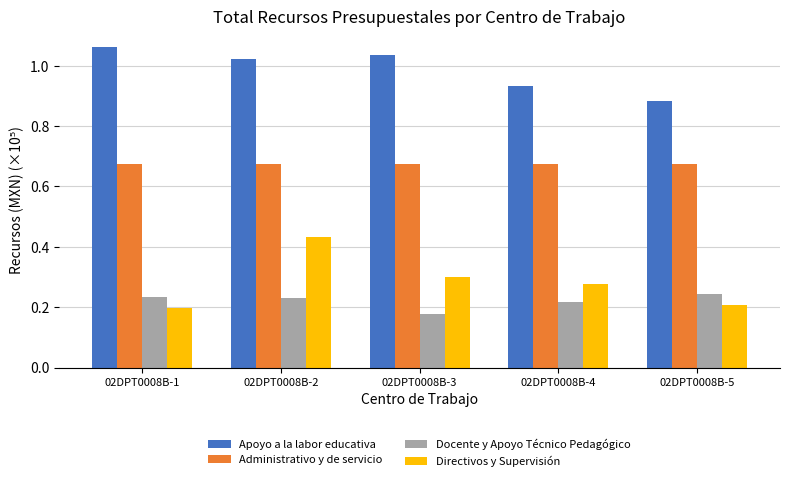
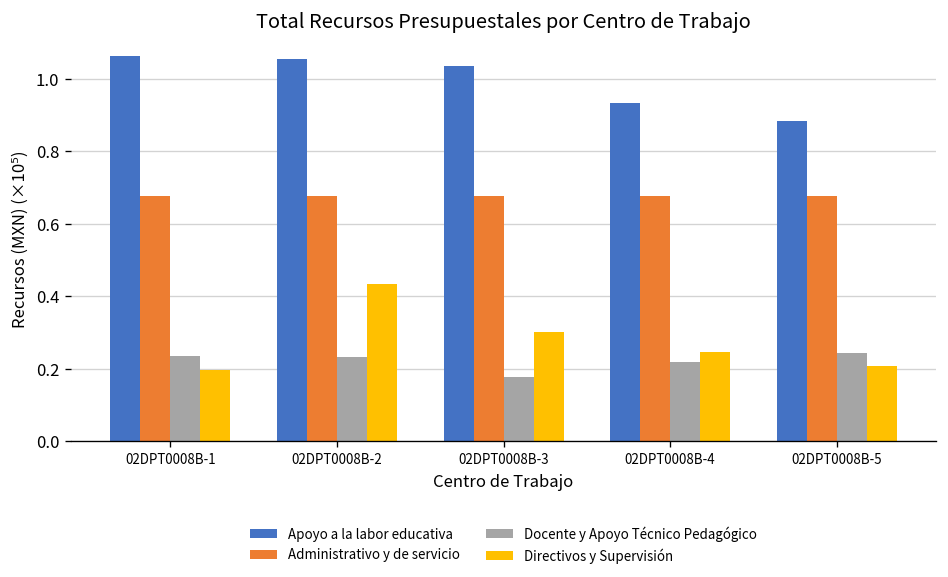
  {
    "Apoyo a la labor educativa": {
      "02DPT0008B-1": 1.06,
-     "02DPT0008B-2": 1.02,
+     "02DPT0008B-2": 1.05,
      "02DPT0008B-3": 1.03,
      "02DPT0008B-4": 0.93,
      "02DPT0008B-5": 0.88
    },
    "Administrativo y de servicio": {
      "02DPT0008B-1": 0.68,
      "02DPT0008B-2": 0.68,
      "02DPT0008B-3": 0.68,
      "02DPT0008B-4": 0.68,
      "02DPT0008B-5": 0.68
    },
    "Docente y Apoyo Técnico Pedagógico": {
      "02DPT0008B-1": 0.23,
      "02DPT0008B-2": 0.23,
      "02DPT0008B-3": 0.18,
      "02DPT0008B-4": 0.22,
      "02DPT0008B-5": 0.24
    },
    "Directivos y Supervisión": {
      "02DPT0008B-1": 0.20,
      "02DPT0008B-2": 0.43,
      "02DPT0008B-3": 0.30,
-     "02DPT0008B-4": 0.28,
+     "02DPT0008B-4": 0.24,
      "02DPT0008B-5": 0.21
    }
  }
